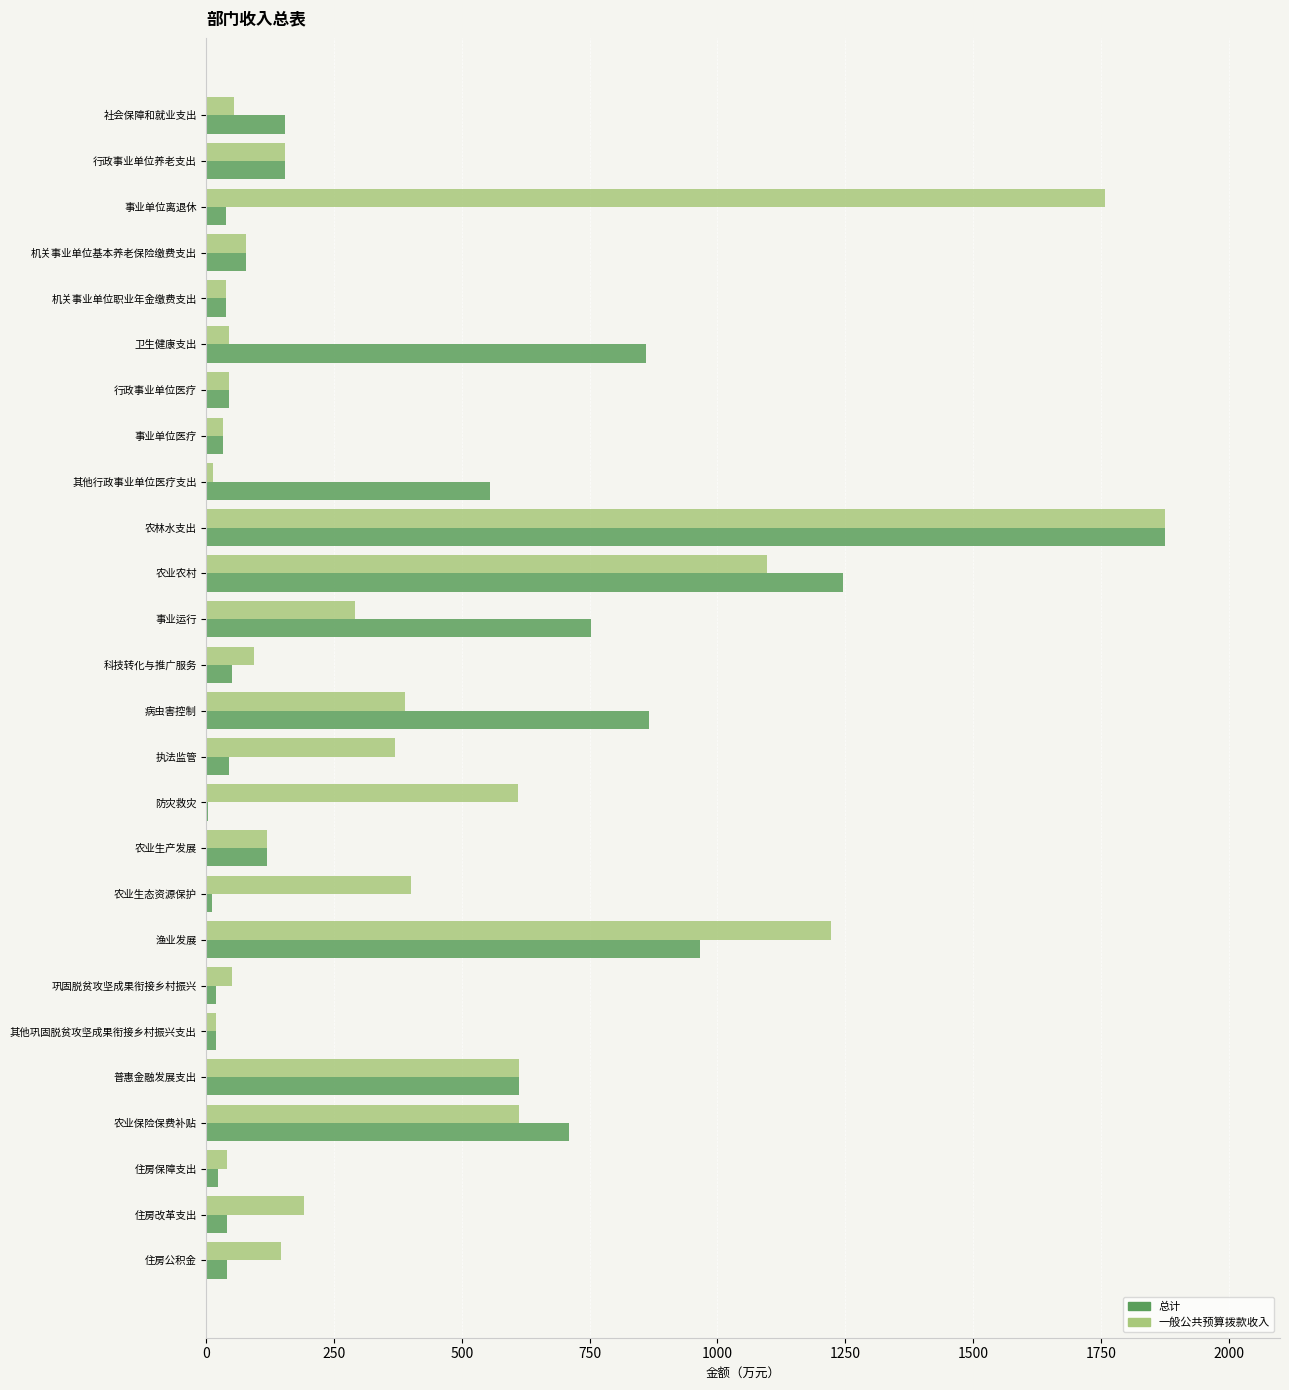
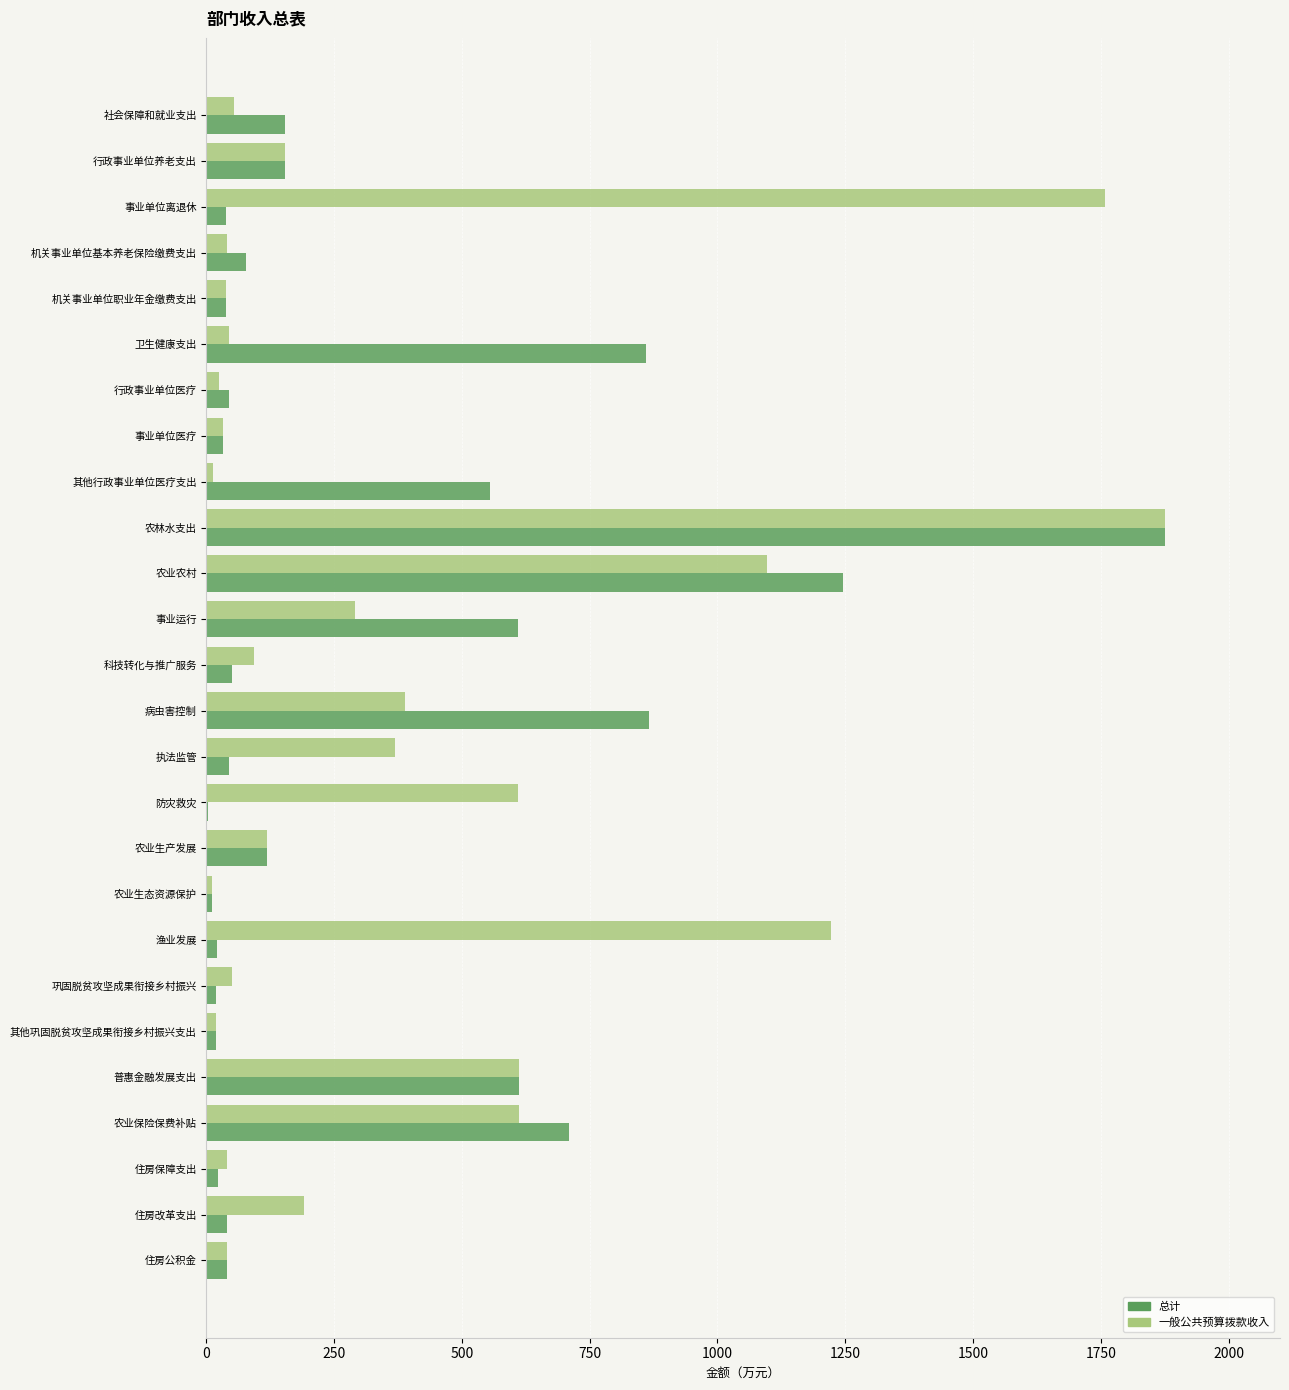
  {
    "总计": {
      "社会保障和就业支出": 150,
      "行政事业单位养老支出": 150,
      "事业单位离退休": 40,
      "机关事业单位基本养老保险缴费支出": 80,
      "机关事业单位职业年金缴费支出": 40,
      "卫生健康支出": 860,
      "行政事业单位医疗": 40,
      "事业单位医疗": 30,
      "其他行政事业单位医疗支出": 550,
      "农林水支出": 1880,
      "农业农村": 1240,
-     "事业运行": 750,
+     "事业运行": 610,
      "科技转化与推广服务": 50,
      "病虫害控制": 870,
      "执法监管": 50,
      "农业生产发展": 120,
      "农业生态资源保护": 10,
-     "渔业发展": 970,
+     "渔业发展": 20,
      "巩固脱贫攻坚成果衔接乡村振兴": 20,
      "其他巩固脱贫攻坚成果衔接乡村振兴支出": 20,
      "普惠金融发展支出": 610,
      "农业保险保费补贴": 710,
      "住房保障支出": 20,
      "住房改革支出": 40,
      "住房公积金": 40
    },
    "一般公共预算拨款收入": {
      "社会保障和就业支出": 50,
      "行政事业单位养老支出": 150,
      "事业单位离退休": 1760,
-     "机关事业单位基本养老保险缴费支出": 80,
+     "机关事业单位基本养老保险缴费支出": 40,
      "机关事业单位职业年金缴费支出": 40,
      "卫生健康支出": 40,
-     "行政事业单位医疗": 40,
+     "行政事业单位医疗": 30,
      "事业单位医疗": 30,
      "其他行政事业单位医疗支出": 10,
      "农林水支出": 1880,
      "农业农村": 1100,
      "事业运行": 290,
      "科技转化与推广服务": 90,
      "病虫害控制": 390,
      "执法监管": 370,
      "防灾救灾": 610,
      "农业生产发展": 120,
-     "农业生态资源保护": 400,
+     "农业生态资源保护": 10,
      "渔业发展": 1220,
      "巩固脱贫攻坚成果衔接乡村振兴": 50,
      "其他巩固脱贫攻坚成果衔接乡村振兴支出": 20,
      "普惠金融发展支出": 610,
      "农业保险保费补贴": 610,
      "住房保障支出": 40,
      "住房改革支出": 190,
-     "住房公积金": 150
+     "住房公积金": 40
    }
  }
